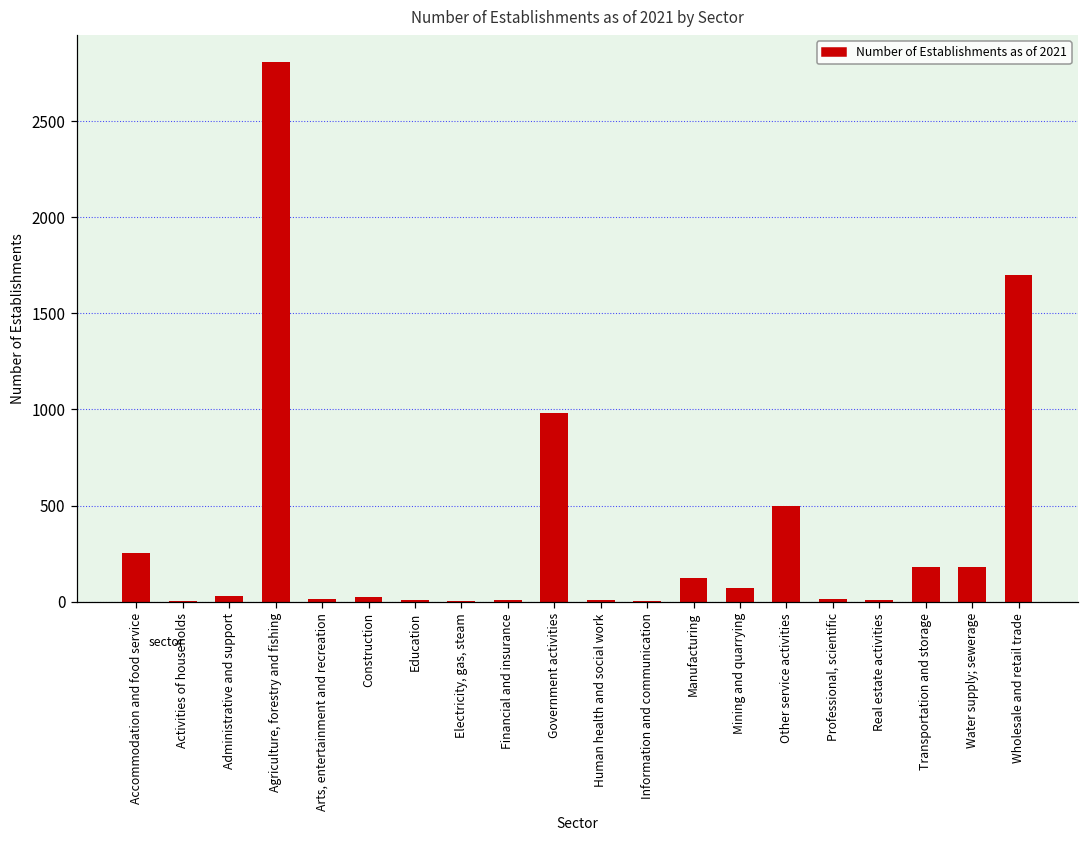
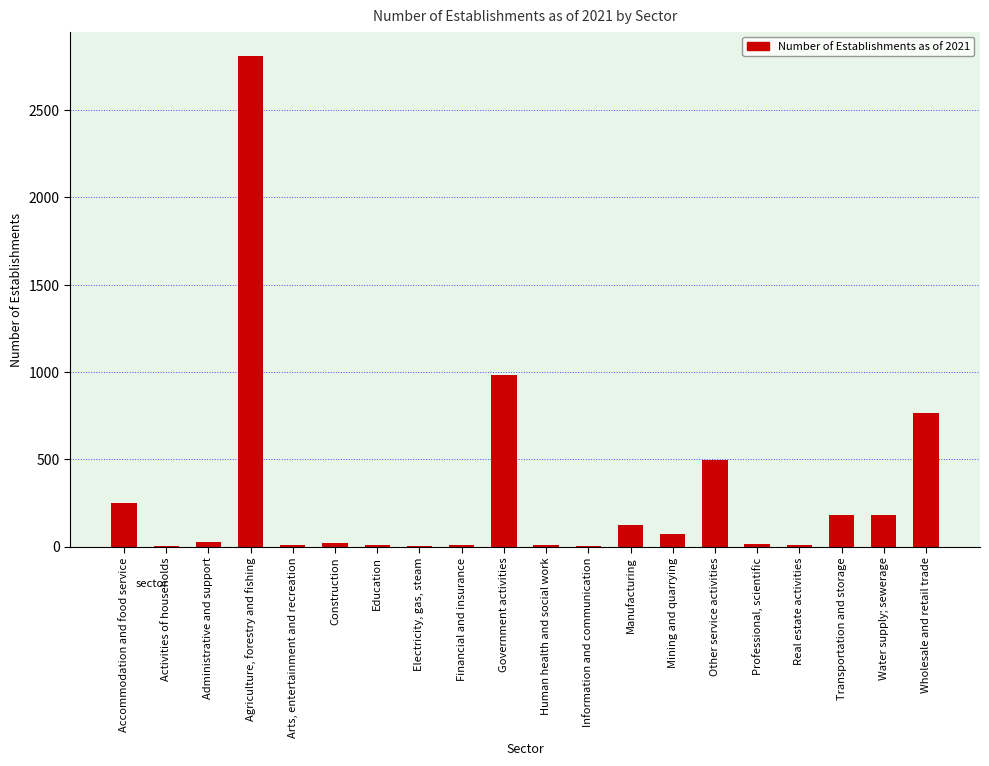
  {
    "Accommodation and food service": 250,
    "Administrative and support": 30,
    "Agriculture, forestry and fishing": 2810,
    "Government activities": 980,
    "Mining and quarrying": 70,
    "Other service activities": 500,
    "Professional, scientific": 20,
    "Transportation and storage": 180,
    "Water supply; sewerage": 180,
-   "Wholesale and retail trade": 1700
+   "Wholesale and retail trade": 760
  }
